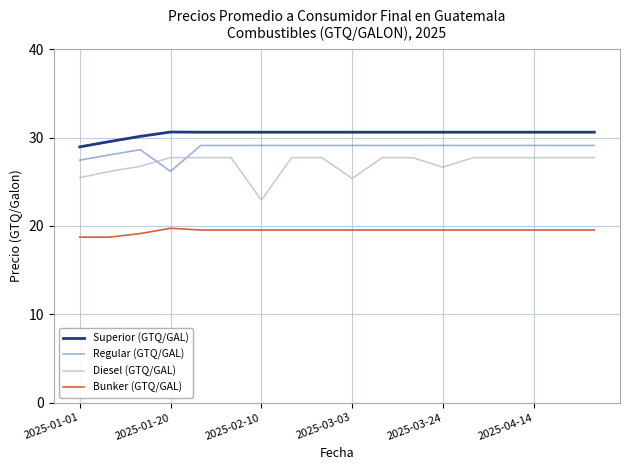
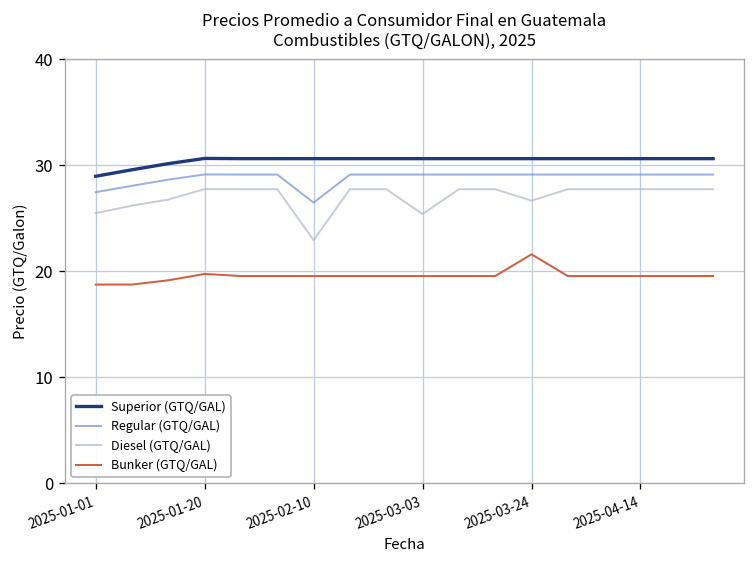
  {
    "Superior (GTQ/GAL)": {
      "2025-01-01": 29,
      "2025-01-20": 31,
      "2025-02-10": 31,
      "2025-03-03": 31,
      "2025-03-24": 31,
      "2025-04-14": 31
    },
    "Regular (GTQ/GAL)": {
      "2025-01-01": 27,
-     "2025-01-20": 26,
-     "2025-02-10": 29,
+     "2025-01-20": 29,
+     "2025-02-10": 26,
      "2025-03-03": 29,
      "2025-03-24": 29,
      "2025-04-14": 29
    },
    "Diesel (GTQ/GAL)": {
      "2025-01-01": 25,
      "2025-01-20": 28,
      "2025-02-10": 23,
      "2025-03-03": 25,
      "2025-03-24": 27,
      "2025-04-14": 28
    },
    "Bunker (GTQ/GAL)": {
      "2025-01-01": 19,
      "2025-01-20": 20,
      "2025-02-10": 20,
      "2025-03-03": 20,
-     "2025-03-24": 20,
+     "2025-03-24": 22,
      "2025-04-14": 20
    }
  }
